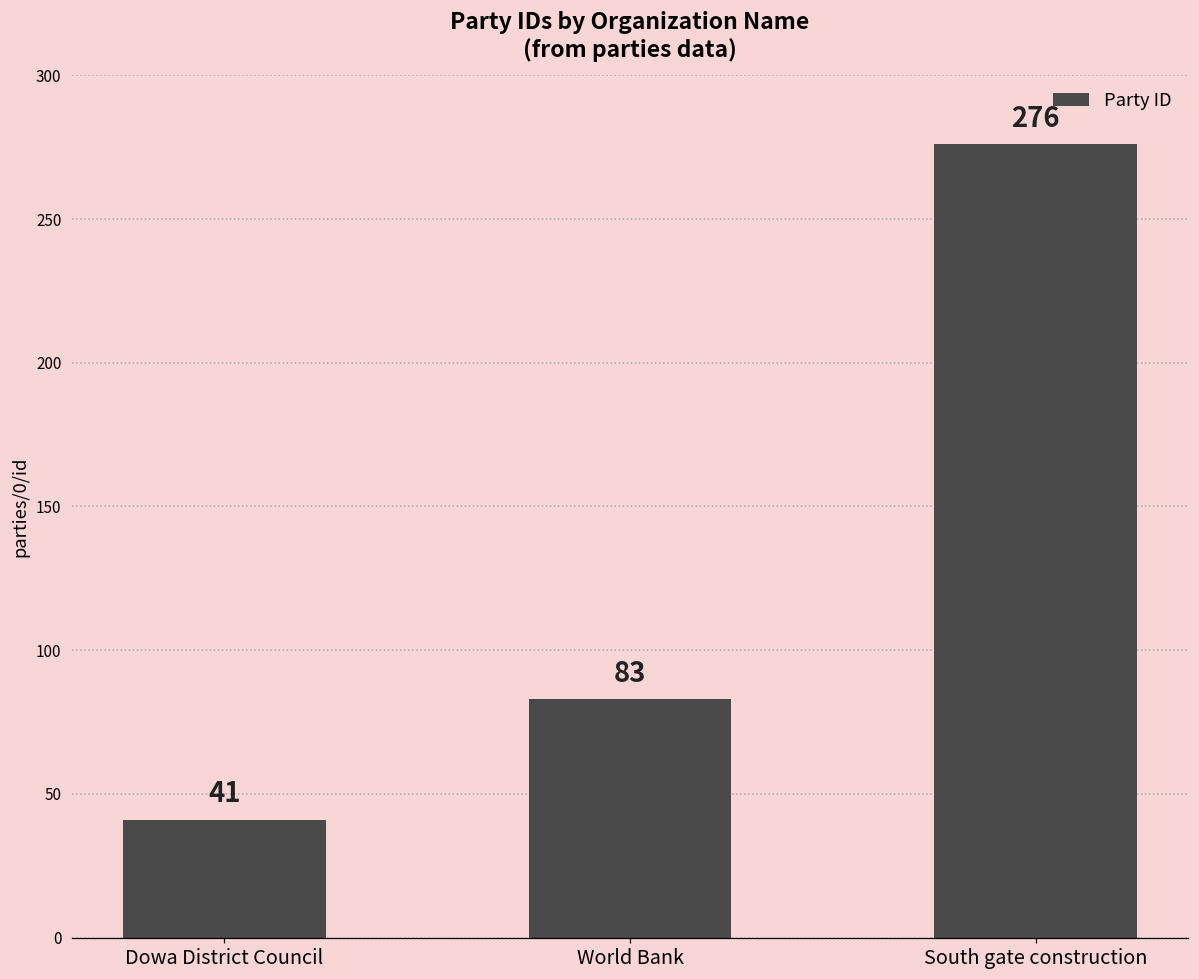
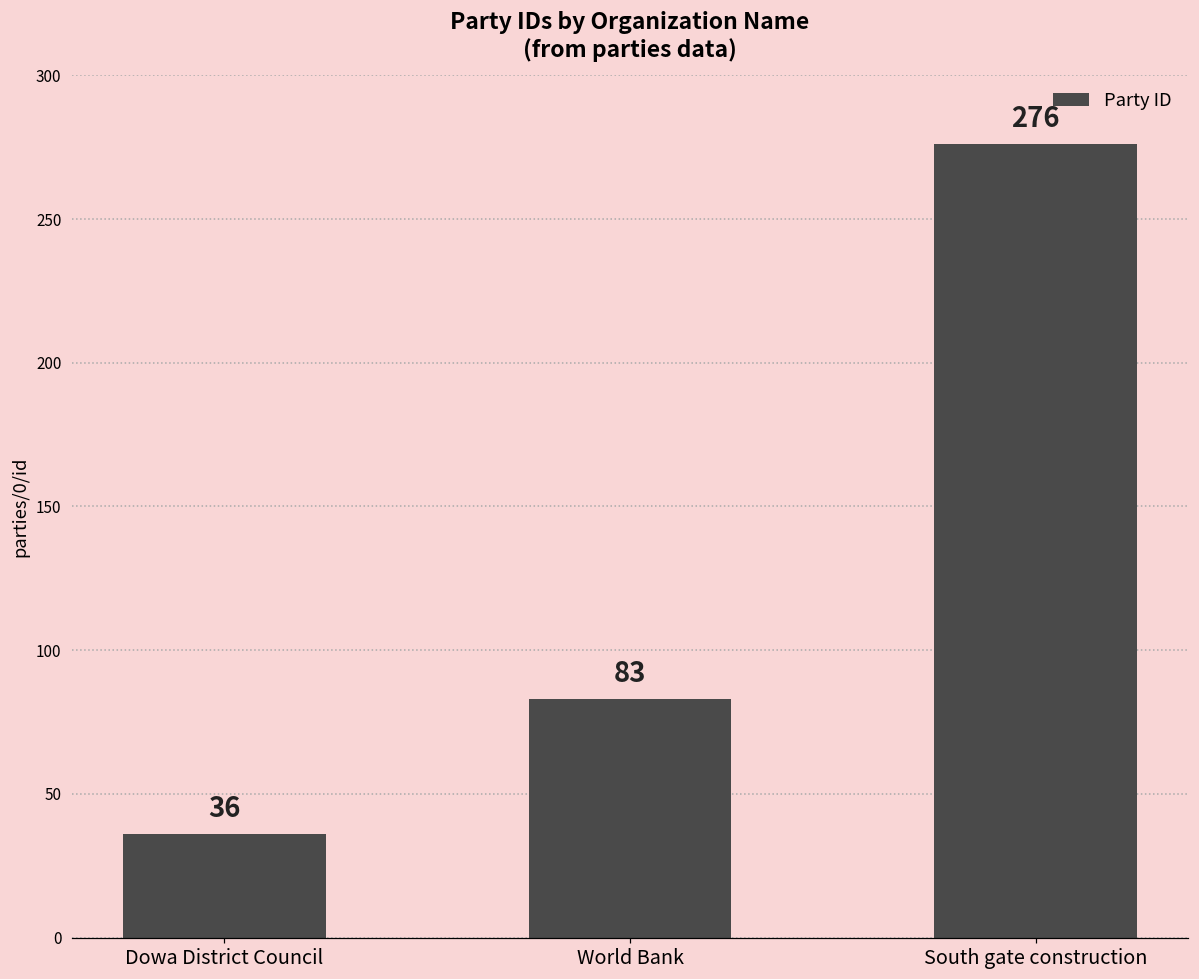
  {
-   "Dowa District Council": 41,
+   "Dowa District Council": 36,
    "World Bank": 83,
    "South gate construction": 276
  }
